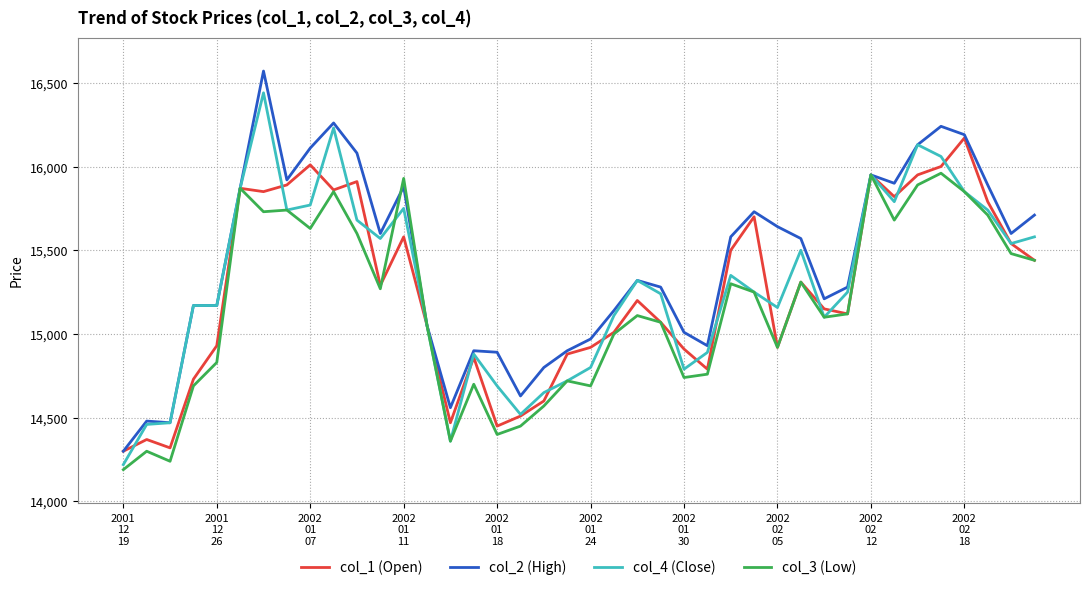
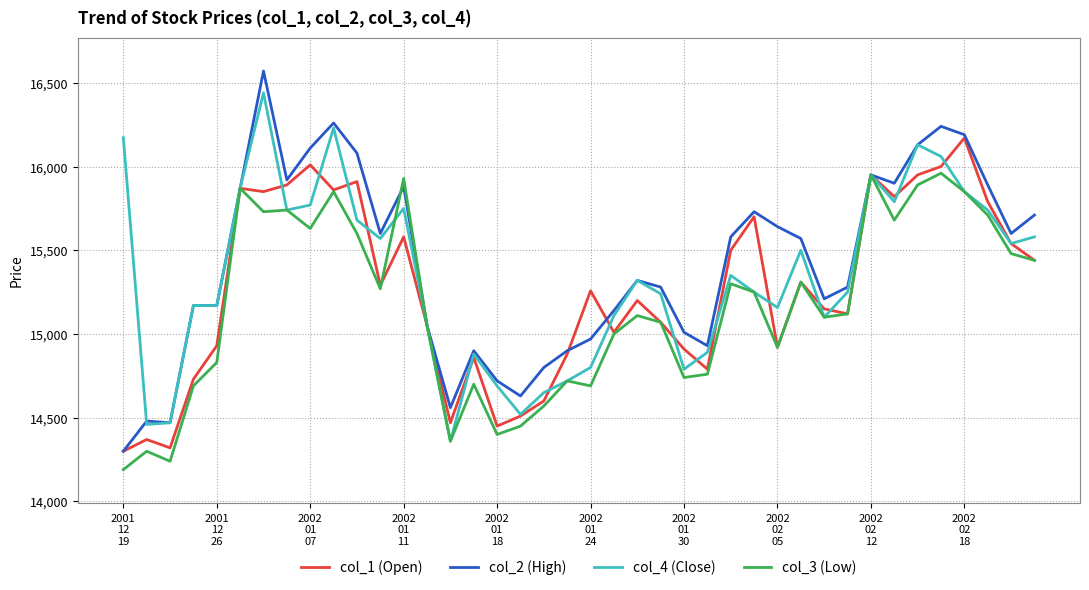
  {
    "col_1 (Open)": {
      "2001 12 26": "14,930",
      "2002 01 07": "16,010",
      "2002 01 11": "15,580",
      "2002 01 18": "14,450",
-     "2002 01 24": "14,920",
+     "2002 01 24": "15,260",
      "2002 01 30": "14,910",
      "2002 02 18": "16,170"
    },
    "col_2 (High)": {
      "2002 01 07": "16,110",
      "2002 01 11": "15,880",
-     "2002 01 18": "14,890",
+     "2002 01 18": "14,720",
      "2002 01 24": "14,970",
      "2002 01 30": "15,010",
      "2002 02 05": "15,640",
      "2002 02 18": "16,190"
    },
    "col_4 (Close)": {
-     "2001 12 19": "14,220",
+     "2001 12 19": "16,170",
      "2002 01 07": "15,770",
      "2002 01 11": "15,750",
      "2002 01 18": "14,690",
      "2002 01 24": "14,800",
      "2002 01 30": "14,790",
      "2002 02 05": "15,160"
    },
    "col_3 (Low)": {
      "2001 12 19": "14,190",
      "2001 12 26": "14,830",
      "2002 01 07": "15,630",
      "2002 01 11": "15,930",
      "2002 01 18": "14,400",
      "2002 01 24": "14,690",
      "2002 01 30": "14,740"
    }
  }
